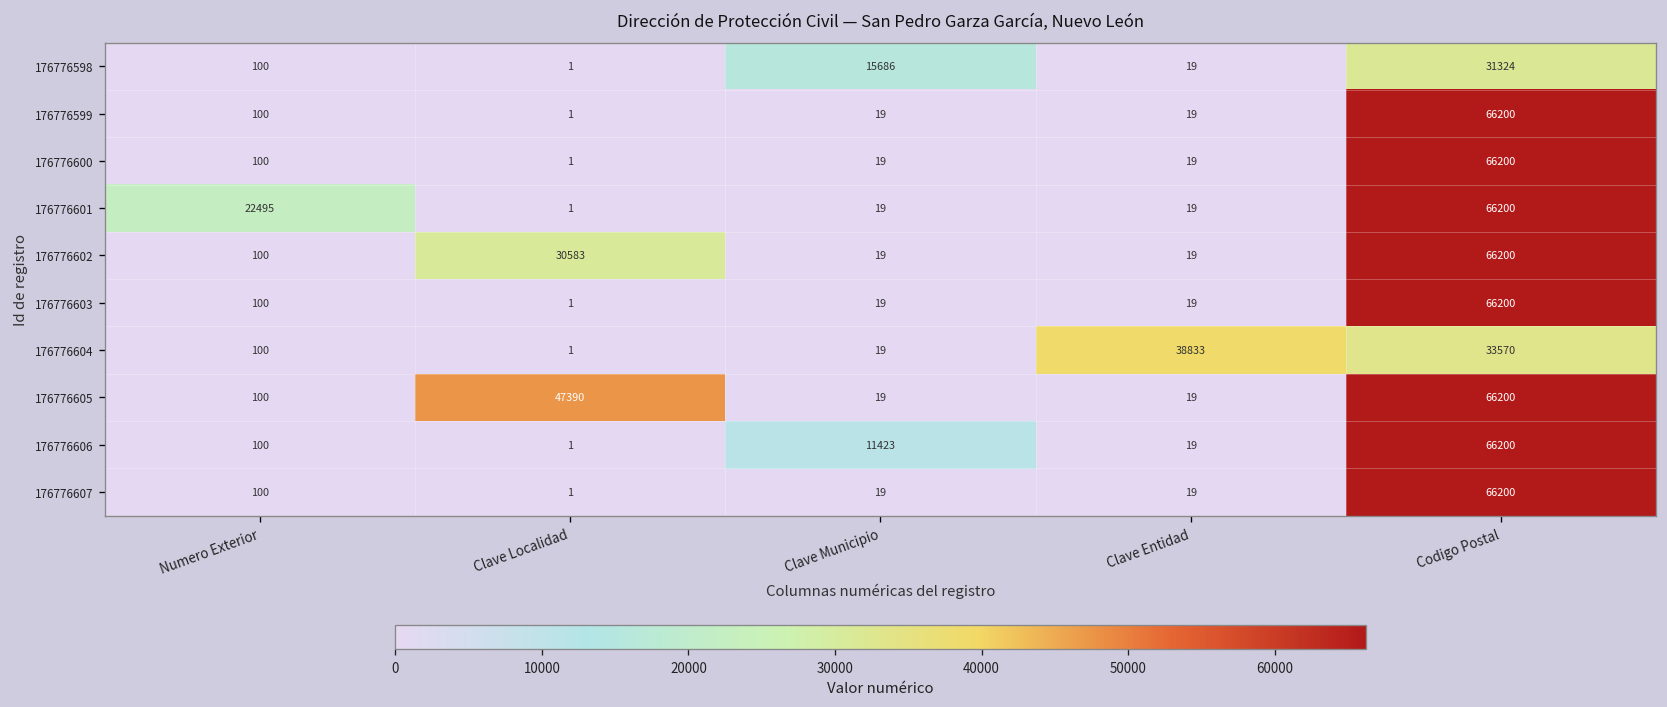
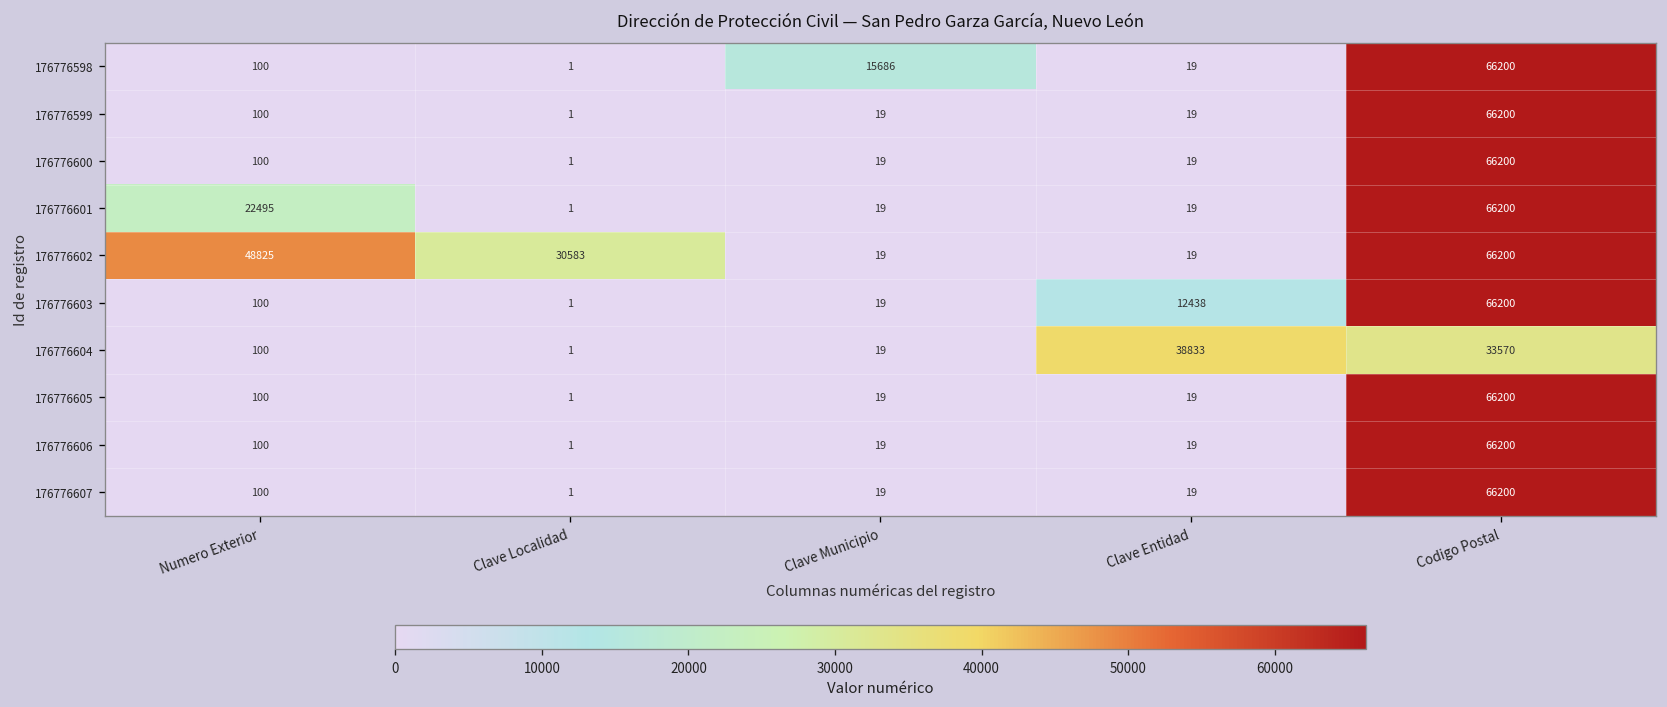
  {
    "176776598": {
      "Numero Exterior": 100,
      "Clave Localidad": 1,
      "Clave Municipio": 15686,
      "Clave Entidad": 19,
-     "Codigo Postal": 31324
+     "Codigo Postal": 66200
    },
    "176776599": {
      "Numero Exterior": 100,
      "Clave Localidad": 1,
      "Clave Municipio": 19,
      "Clave Entidad": 19,
      "Codigo Postal": 66200
    },
    "176776600": {
      "Numero Exterior": 100,
      "Clave Localidad": 1,
      "Clave Municipio": 19,
      "Clave Entidad": 19,
      "Codigo Postal": 66200
    },
    "176776601": {
      "Numero Exterior": 22495,
      "Clave Localidad": 1,
      "Clave Municipio": 19,
      "Clave Entidad": 19,
      "Codigo Postal": 66200
    },
    "176776602": {
-     "Numero Exterior": 100,
+     "Numero Exterior": 48825,
      "Clave Localidad": 30583,
      "Clave Municipio": 19,
      "Clave Entidad": 19,
      "Codigo Postal": 66200
    },
    "176776603": {
      "Numero Exterior": 100,
      "Clave Localidad": 1,
      "Clave Municipio": 19,
-     "Clave Entidad": 19,
+     "Clave Entidad": 12438,
      "Codigo Postal": 66200
    },
    "176776604": {
      "Numero Exterior": 100,
      "Clave Localidad": 1,
      "Clave Municipio": 19,
      "Clave Entidad": 38833,
      "Codigo Postal": 33570
    },
    "176776605": {
      "Numero Exterior": 100,
-     "Clave Localidad": 47390,
+     "Clave Localidad": 1,
      "Clave Municipio": 19,
      "Clave Entidad": 19,
      "Codigo Postal": 66200
    },
    "176776606": {
      "Numero Exterior": 100,
      "Clave Localidad": 1,
-     "Clave Municipio": 11423,
+     "Clave Municipio": 19,
      "Clave Entidad": 19,
      "Codigo Postal": 66200
    },
    "176776607": {
      "Numero Exterior": 100,
      "Clave Localidad": 1,
      "Clave Municipio": 19,
      "Clave Entidad": 19,
      "Codigo Postal": 66200
    }
  }
